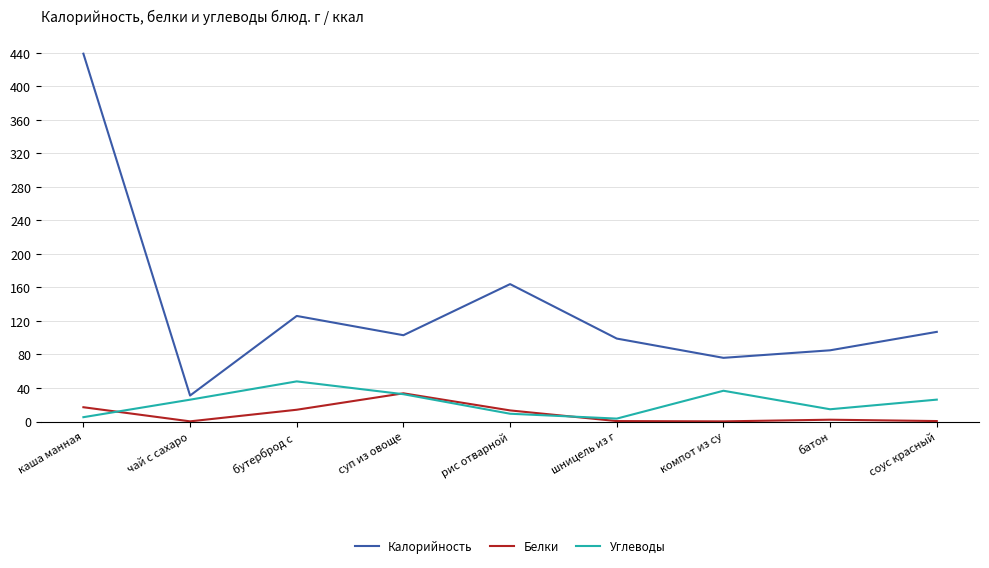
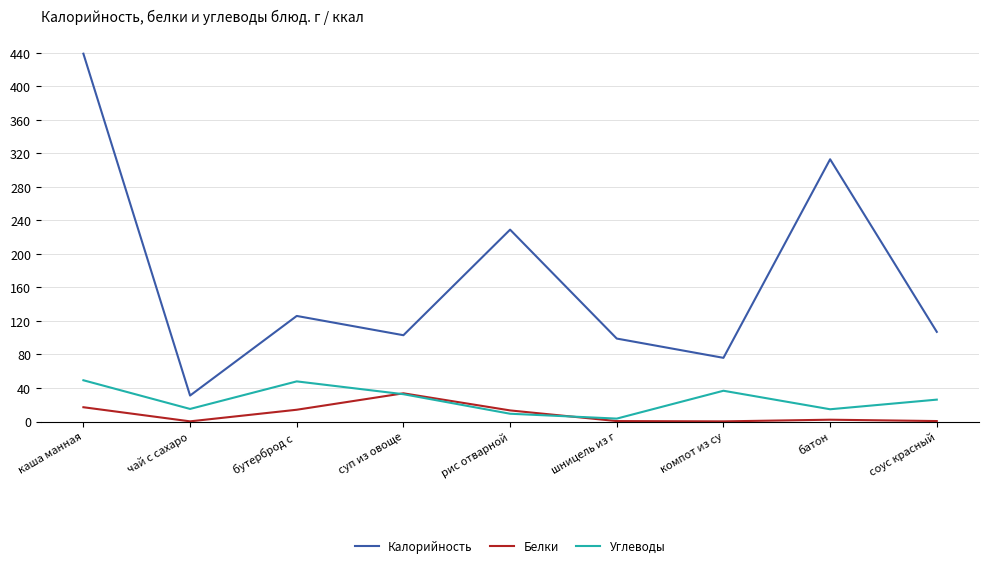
  {
    "Калорийность": {
      "каша манная": 440,
      "чай с сахаро": 30,
      "бутерброд с": 130,
      "суп из овоще": 100,
-     "рис отварной": 160,
+     "рис отварной": 230,
      "шницель из г": 100,
      "компот из су": 80,
-     "батон": 90,
+     "батон": 310,
      "соус красный": 110
    },
    "Белки": {
      "каша манная": 20,
      "чай с сахаро": 0,
      "бутерброд с": 10,
      "рис отварной": 10,
      "компот из су": 0,
      "батон": 0,
      "соус красный": 0
    },
    "Углеводы": {
-     "каша манная": 10,
-     "чай с сахаро": 30,
+     "каша манная": 50,
+     "чай с сахаро": 20,
      "бутерброд с": 50,
      "рис отварной": 10,
      "компот из су": 40,
      "батон": 10,
      "соус красный": 30
    }
  }
